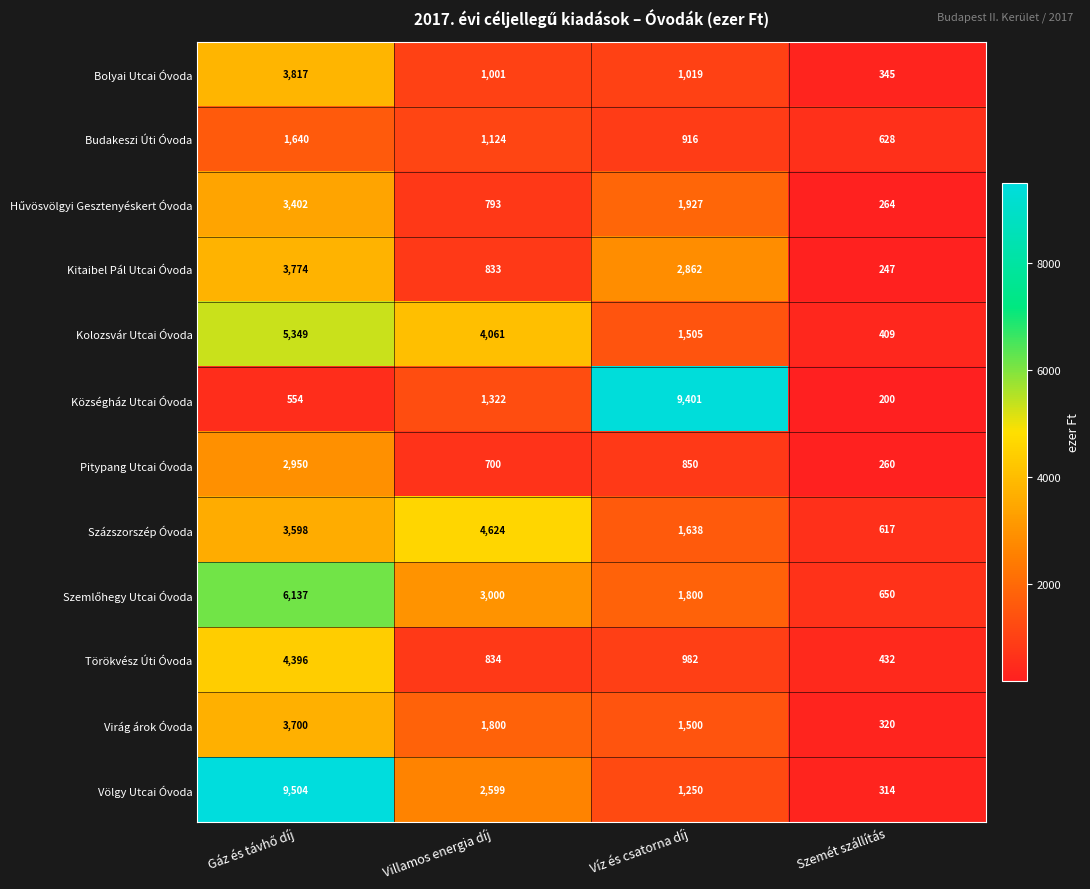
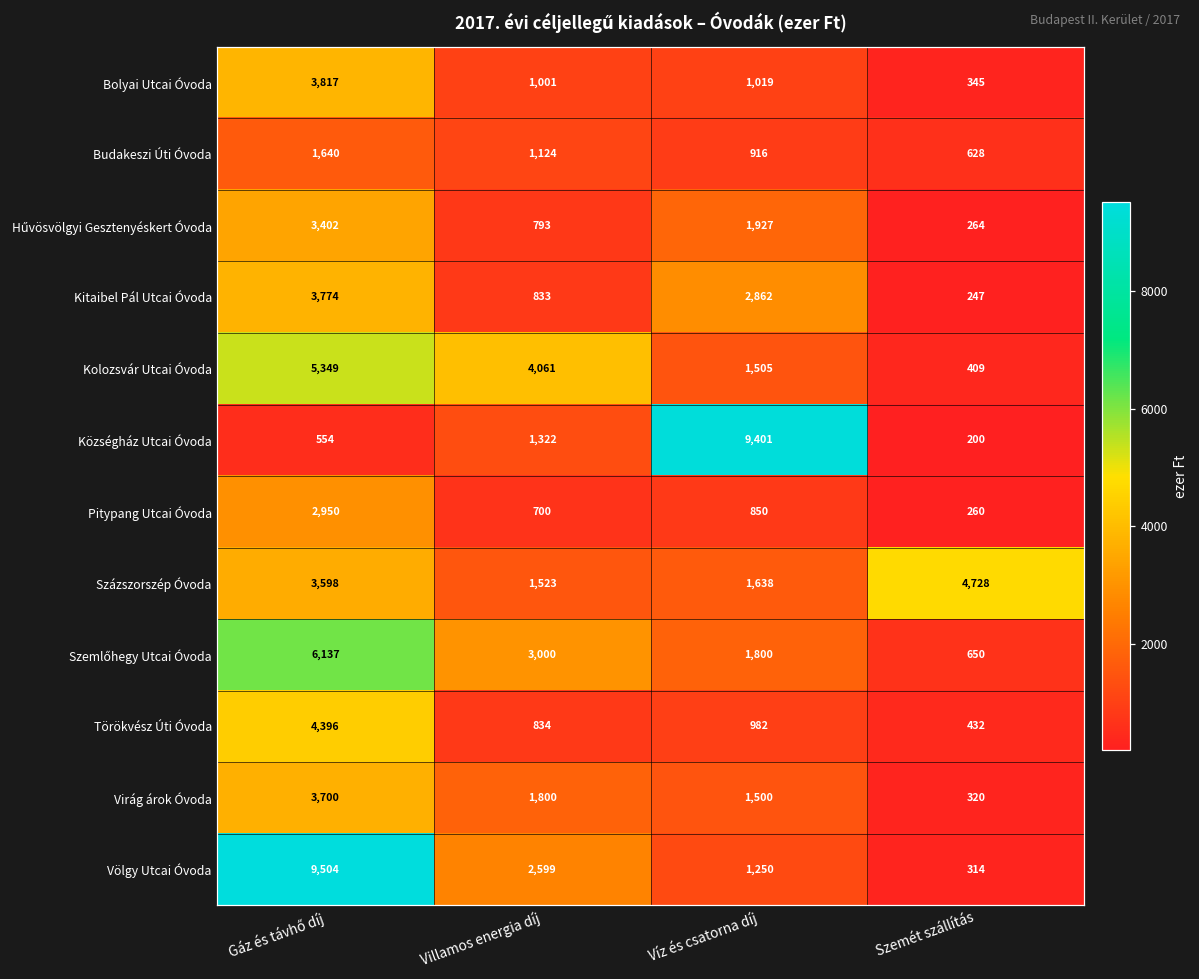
  {
    "Bolyai Utcai Óvoda": {
      "Gáz és távhő díj": "3,817",
      "Villamos energia díj": "1,001",
      "Víz és csatorna díj": "1,019",
      "Szemét szállítás": "345"
    },
    "Budakeszi Úti Óvoda": {
      "Gáz és távhő díj": "1,640",
      "Villamos energia díj": "1,124",
      "Víz és csatorna díj": "916",
      "Szemét szállítás": "628"
    },
    "Hűvösvölgyi Gesztenyéskert Óvoda": {
      "Gáz és távhő díj": "3,402",
      "Villamos energia díj": "793",
      "Víz és csatorna díj": "1,927",
      "Szemét szállítás": "264"
    },
    "Kitaibel Pál Utcai Óvoda": {
      "Gáz és távhő díj": "3,774",
      "Villamos energia díj": "833",
      "Víz és csatorna díj": "2,862",
      "Szemét szállítás": "247"
    },
    "Kolozsvár Utcai Óvoda": {
      "Gáz és távhő díj": "5,349",
      "Villamos energia díj": "4,061",
      "Víz és csatorna díj": "1,505",
      "Szemét szállítás": "409"
    },
    "Községház Utcai Óvoda": {
      "Gáz és távhő díj": "554",
      "Villamos energia díj": "1,322",
      "Víz és csatorna díj": "9,401",
      "Szemét szállítás": "200"
    },
    "Pitypang Utcai Óvoda": {
      "Gáz és távhő díj": "2,950",
      "Villamos energia díj": "700",
      "Víz és csatorna díj": "850",
      "Szemét szállítás": "260"
    },
    "Százszorszép Óvoda": {
      "Gáz és távhő díj": "3,598",
-     "Villamos energia díj": "4,624",
+     "Villamos energia díj": "1,523",
      "Víz és csatorna díj": "1,638",
-     "Szemét szállítás": "617"
+     "Szemét szállítás": "4,728"
    },
    "Szemlőhegy Utcai Óvoda": {
      "Gáz és távhő díj": "6,137",
      "Villamos energia díj": "3,000",
      "Víz és csatorna díj": "1,800",
      "Szemét szállítás": "650"
    },
    "Törökvész Úti Óvoda": {
      "Gáz és távhő díj": "4,396",
      "Villamos energia díj": "834",
      "Víz és csatorna díj": "982",
      "Szemét szállítás": "432"
    },
    "Virág árok Óvoda": {
      "Gáz és távhő díj": "3,700",
      "Villamos energia díj": "1,800",
      "Víz és csatorna díj": "1,500",
      "Szemét szállítás": "320"
    },
    "Völgy Utcai Óvoda": {
      "Gáz és távhő díj": "9,504",
      "Villamos energia díj": "2,599",
      "Víz és csatorna díj": "1,250",
      "Szemét szállítás": "314"
    }
  }
